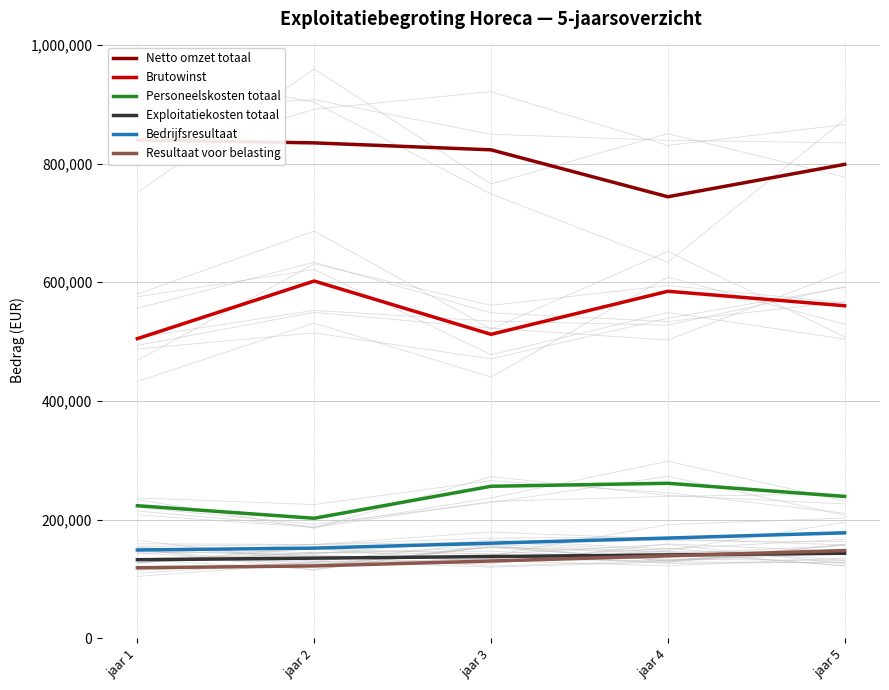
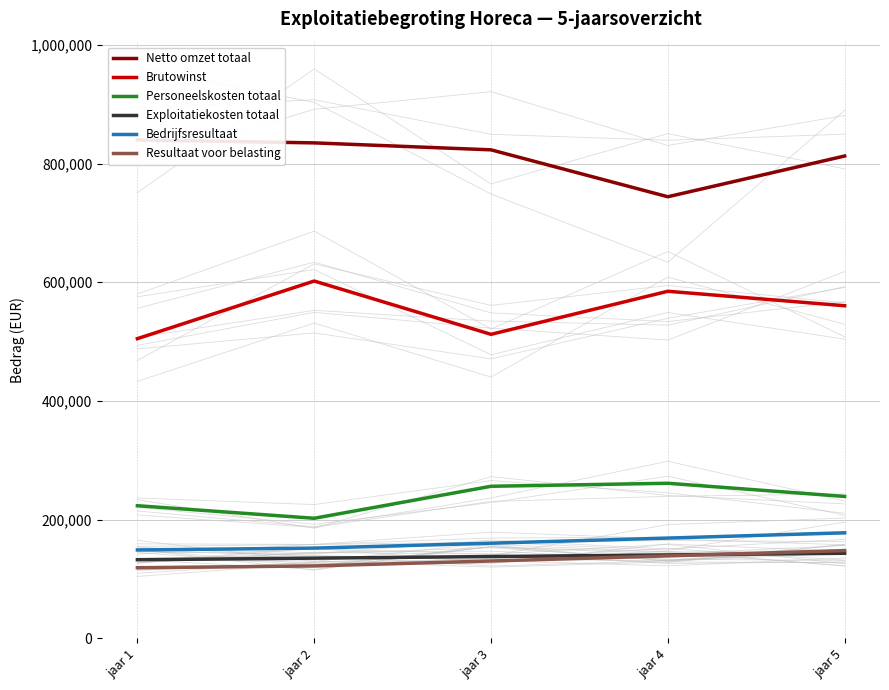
  {
    "Netto omzet totaal": {
      "jaar 2": "830,000",
      "jaar 3": "820,000",
      "jaar 4": "740,000",
-     "jaar 5": "800,000"
+     "jaar 5": "810,000"
    },
    "Brutowinst": {
      "jaar 2": "600,000",
      "jaar 3": "510,000",
      "jaar 4": "580,000",
      "jaar 5": "560,000"
    },
    "Personeelskosten totaal": {
      "jaar 2": "200,000",
      "jaar 3": "260,000",
      "jaar 4": "260,000"
    }
  }
